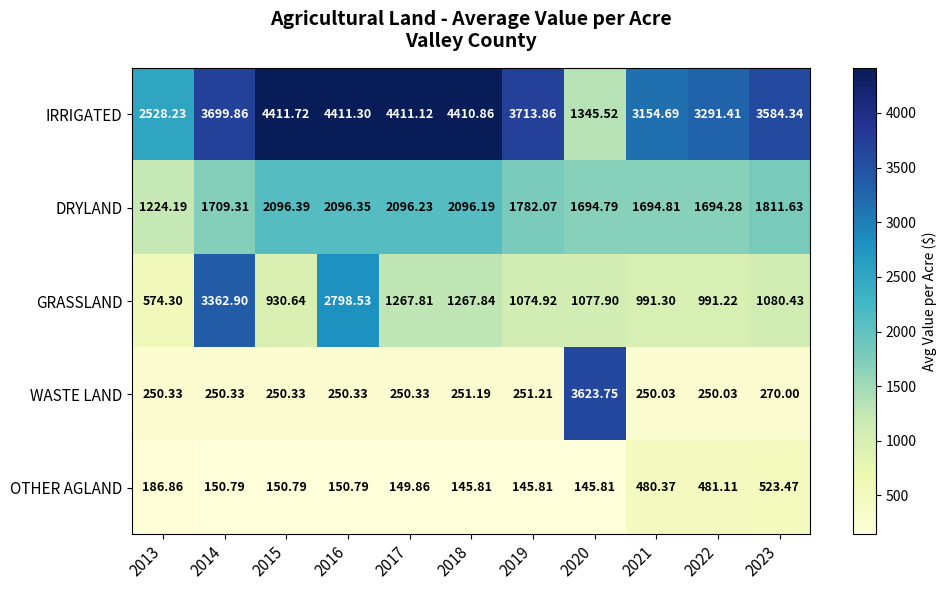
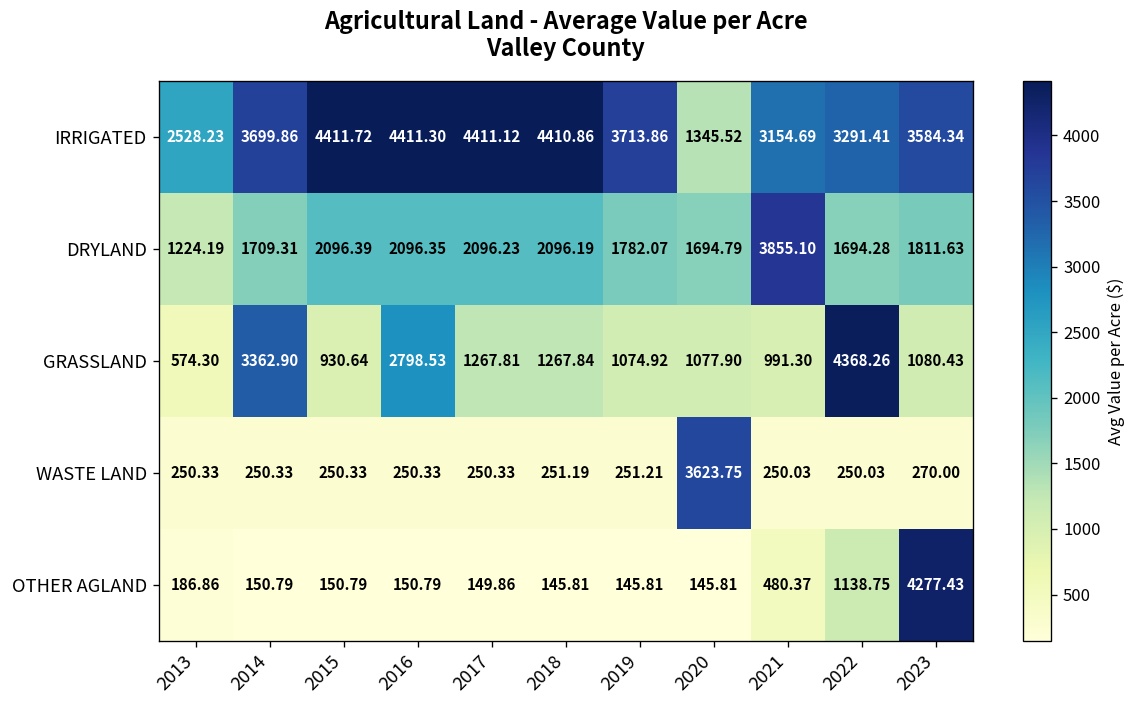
  {
    "IRRIGATED": {
      "2013": 2528.23,
      "2014": 3699.86,
      "2015": 4411.72,
      "2016": 4411.30,
      "2017": 4411.12,
      "2018": 4410.86,
      "2019": 3713.86,
      "2020": 1345.52,
      "2021": 3154.69,
      "2022": 3291.41,
      "2023": 3584.34
    },
    "DRYLAND": {
      "2013": 1224.19,
      "2014": 1709.31,
      "2015": 2096.39,
      "2016": 2096.35,
      "2017": 2096.23,
      "2018": 2096.19,
      "2019": 1782.07,
      "2020": 1694.79,
-     "2021": 1694.81,
+     "2021": 3855.10,
      "2022": 1694.28,
      "2023": 1811.63
    },
    "GRASSLAND": {
      "2013": 574.30,
      "2014": 3362.90,
      "2015": 930.64,
      "2016": 2798.53,
      "2017": 1267.81,
      "2018": 1267.84,
      "2019": 1074.92,
      "2020": 1077.90,
      "2021": 991.30,
-     "2022": 991.22,
+     "2022": 4368.26,
      "2023": 1080.43
    },
    "WASTE LAND": {
      "2013": 250.33,
      "2014": 250.33,
      "2015": 250.33,
      "2016": 250.33,
      "2017": 250.33,
      "2018": 251.19,
      "2019": 251.21,
      "2020": 3623.75,
      "2021": 250.03,
      "2022": 250.03,
      "2023": 270.00
    },
    "OTHER AGLAND": {
      "2013": 186.86,
      "2014": 150.79,
      "2015": 150.79,
      "2016": 150.79,
      "2017": 149.86,
      "2018": 145.81,
      "2019": 145.81,
      "2020": 145.81,
      "2021": 480.37,
-     "2022": 481.11,
-     "2023": 523.47
+     "2022": 1138.75,
+     "2023": 4277.43
    }
  }
